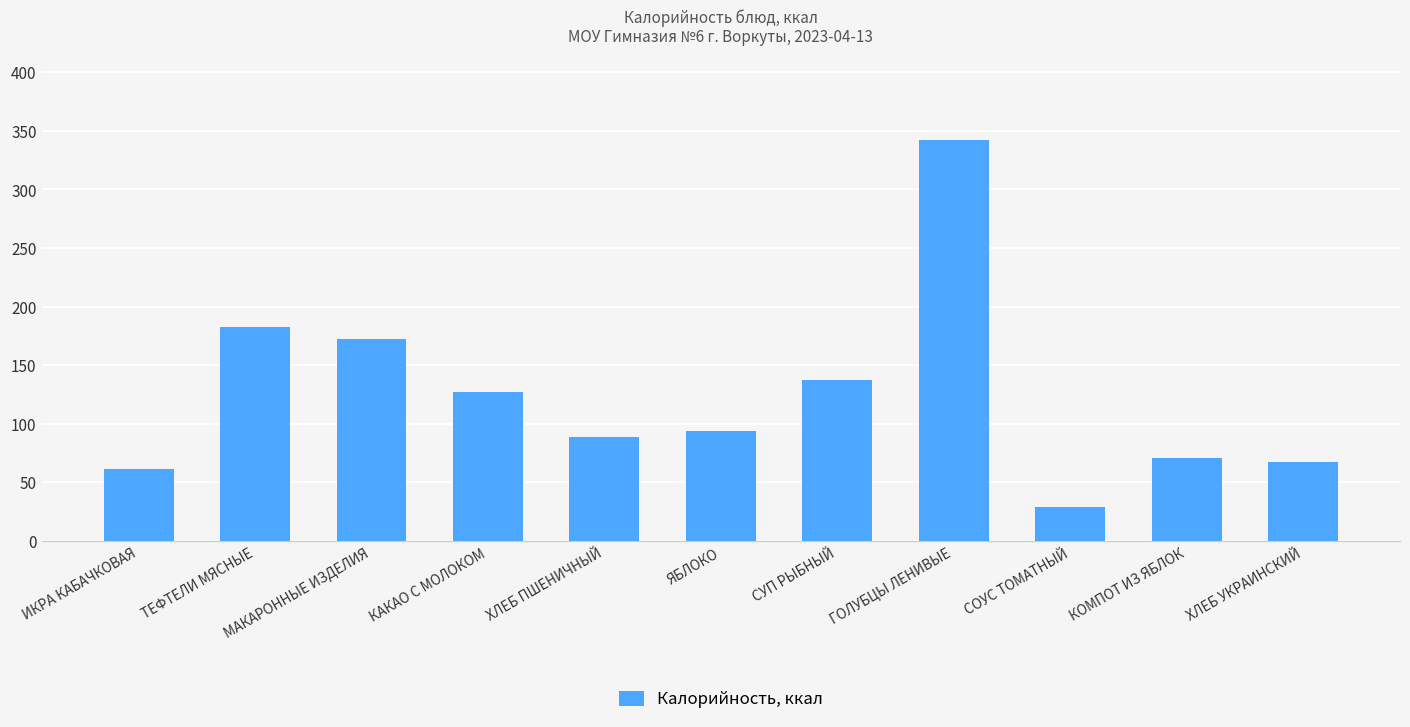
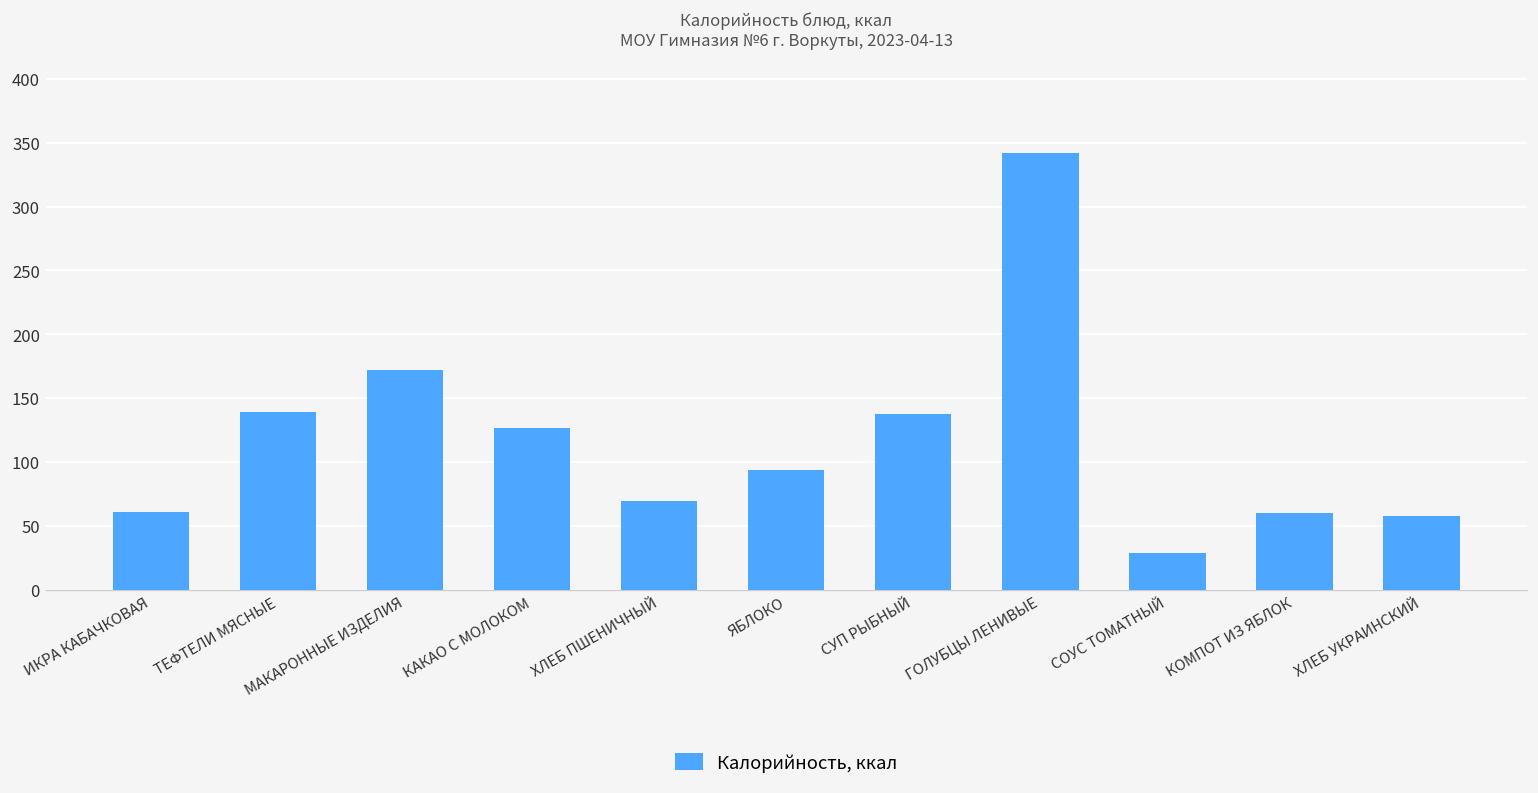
  {
    "ИКРА КАБАЧКОВАЯ": 61,
-   "ТЕФТЕЛИ МЯСНЫЕ": 183,
+   "ТЕФТЕЛИ МЯСНЫЕ": 139,
    "МАКАРОННЫЕ ИЗДЕЛИЯ": 172,
    "КАКАО С МОЛОКОМ": 127,
-   "ХЛЕБ ПШЕНИЧНЫЙ": 89,
+   "ХЛЕБ ПШЕНИЧНЫЙ": 70,
    "ЯБЛОКО": 94,
    "СУП РЫБНЫЙ": 137,
    "ГОЛУБЦЫ ЛЕНИВЫЕ": 342,
    "СОУС ТОМАТНЫЙ": 29,
-   "КОМПОТ ИЗ ЯБЛОК": 71,
-   "ХЛЕБ УКРАИНСКИЙ": 68
+   "КОМПОТ ИЗ ЯБЛОК": 61,
+   "ХЛЕБ УКРАИНСКИЙ": 58
  }
